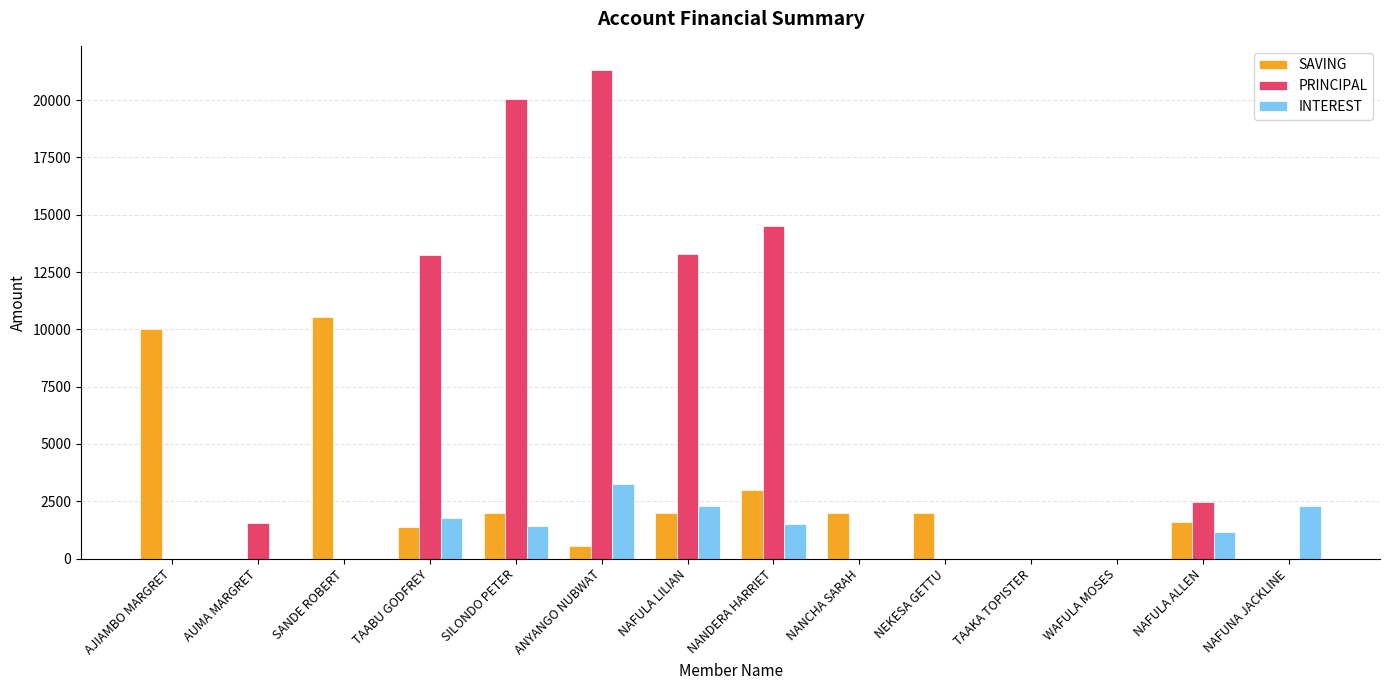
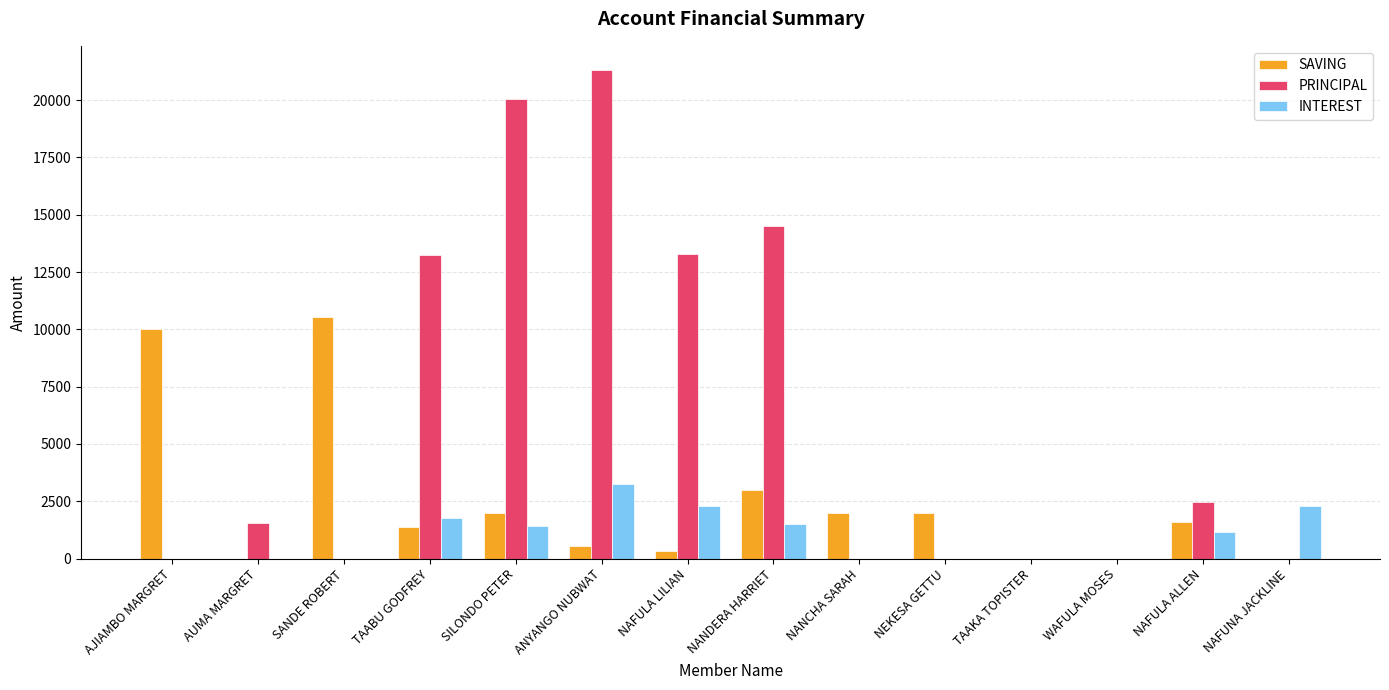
  {
    "SAVING": {
      "AJIAMBO MARGRET": 10000,
      "AUMA MARGRET": 0,
      "SANDE ROBERT": 10500,
      "TAABU GODFREY": 1400,
      "SILONDO PETER": 2000,
      "ANYANGO NUBWAT": 500,
-     "NAFULA LILIAN": 2000,
+     "NAFULA LILIAN": 300,
      "NANDERA HARRIET": 3000,
      "NANCHA SARAH": 2000,
      "NEKESA GETTU": 2000,
      "TAAKA TOPISTER": 0,
      "WAFULA MOSES": 0,
      "NAFULA ALLEN": 1600,
      "NAFUNA JACKLINE": 0
    },
    "PRINCIPAL": {
      "AJIAMBO MARGRET": 0,
      "AUMA MARGRET": 1600,
      "SANDE ROBERT": 0,
      "TAABU GODFREY": 13300,
      "SILONDO PETER": 20100,
      "ANYANGO NUBWAT": 21300,
      "NAFULA LILIAN": 13300,
      "NANDERA HARRIET": 14500,
      "NANCHA SARAH": 0,
      "NEKESA GETTU": 0,
      "TAAKA TOPISTER": 0,
      "WAFULA MOSES": 0,
      "NAFULA ALLEN": 2500,
      "NAFUNA JACKLINE": 0
    },
    "INTEREST": {
      "AJIAMBO MARGRET": 0,
      "AUMA MARGRET": 0,
      "SANDE ROBERT": 0,
      "TAABU GODFREY": 1800,
      "SILONDO PETER": 1400,
      "ANYANGO NUBWAT": 3300,
      "NAFULA LILIAN": 2300,
      "NANDERA HARRIET": 1500,
      "NANCHA SARAH": 0,
      "NEKESA GETTU": 0,
      "TAAKA TOPISTER": 0,
      "WAFULA MOSES": 0,
      "NAFULA ALLEN": 1200,
      "NAFUNA JACKLINE": 2300
    }
  }
